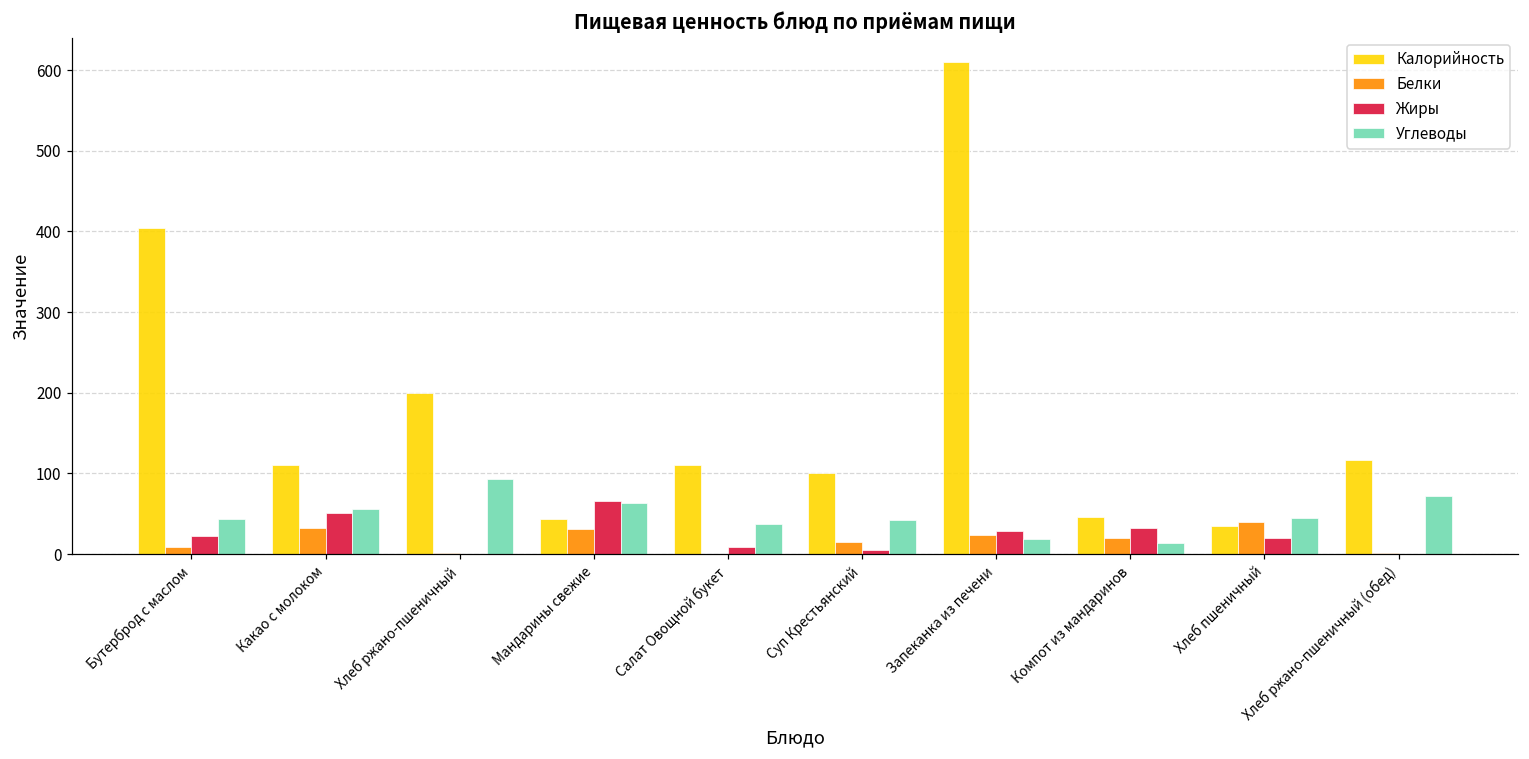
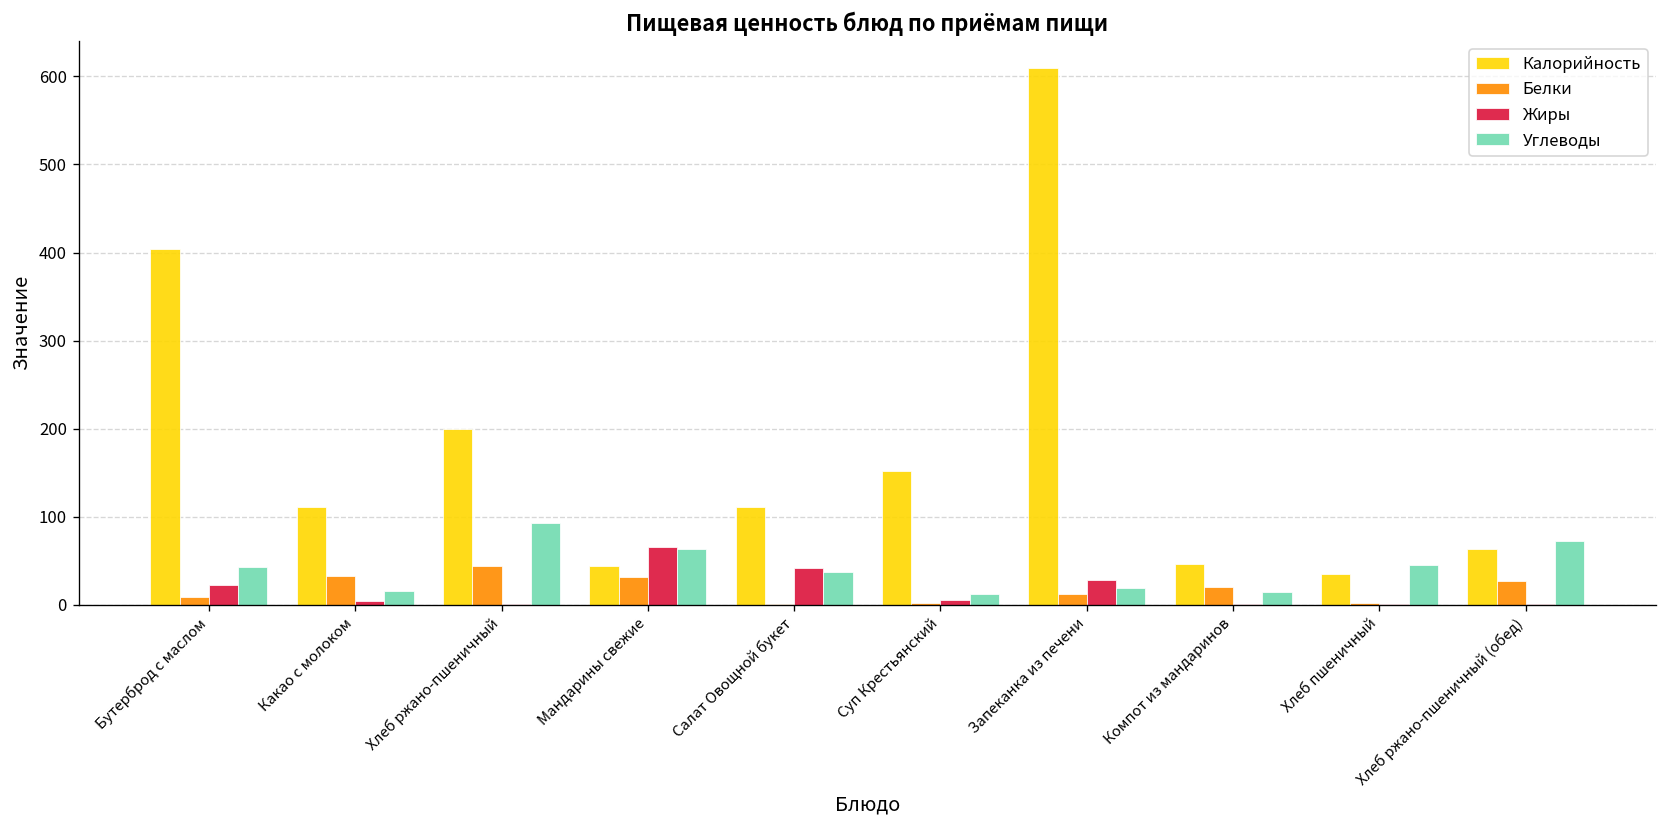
  {
    "Калорийность": {
      "Бутерброд с маслом": 400,
      "Какао с молоком": 110,
      "Хлеб ржано-пшеничный": 200,
      "Мандарины свежие": 40,
      "Салат Овощной букет": 110,
-     "Суп Крестьянский": 100,
+     "Суп Крестьянский": 150,
      "Запеканка из печени": 610,
      "Компот из мандаринов": 50,
      "Хлеб пшеничный": 30,
-     "Хлеб ржано-пшеничный (обед)": 120
+     "Хлеб ржано-пшеничный (обед)": 60
    },
    "Белки": {
      "Бутерброд с маслом": 10,
      "Какао с молоком": 30,
-     "Хлеб ржано-пшеничный": 0,
+     "Хлеб ржано-пшеничный": 40,
      "Мандарины свежие": 30,
-     "Суп Крестьянский": 20,
-     "Запеканка из печени": 20,
+     "Суп Крестьянский": 0,
+     "Запеканка из печени": 10,
      "Компот из мандаринов": 20,
-     "Хлеб пшеничный": 40,
-     "Хлеб ржано-пшеничный (обед)": 0
+     "Хлеб пшеничный": 0,
+     "Хлеб ржано-пшеничный (обед)": 30
    },
    "Жиры": {
      "Бутерброд с маслом": 20,
-     "Какао с молоком": 50,
+     "Какао с молоком": 0,
      "Мандарины свежие": 70,
-     "Салат Овощной букет": 10,
+     "Салат Овощной букет": 40,
      "Суп Крестьянский": 10,
      "Запеканка из печени": 30,
-     "Компот из мандаринов": 30,
-     "Хлеб пшеничный": 20
+     "Компот из мандаринов": 0,
+     "Хлеб пшеничный": 0
    },
    "Углеводы": {
      "Бутерброд с маслом": 40,
-     "Какао с молоком": 60,
+     "Какао с молоком": 10,
      "Хлеб ржано-пшеничный": 90,
      "Мандарины свежие": 60,
      "Салат Овощной букет": 40,
-     "Суп Крестьянский": 40,
+     "Суп Крестьянский": 10,
      "Запеканка из печени": 20,
      "Компот из мандаринов": 10,
      "Хлеб пшеничный": 40,
      "Хлеб ржано-пшеничный (обед)": 70
    }
  }
